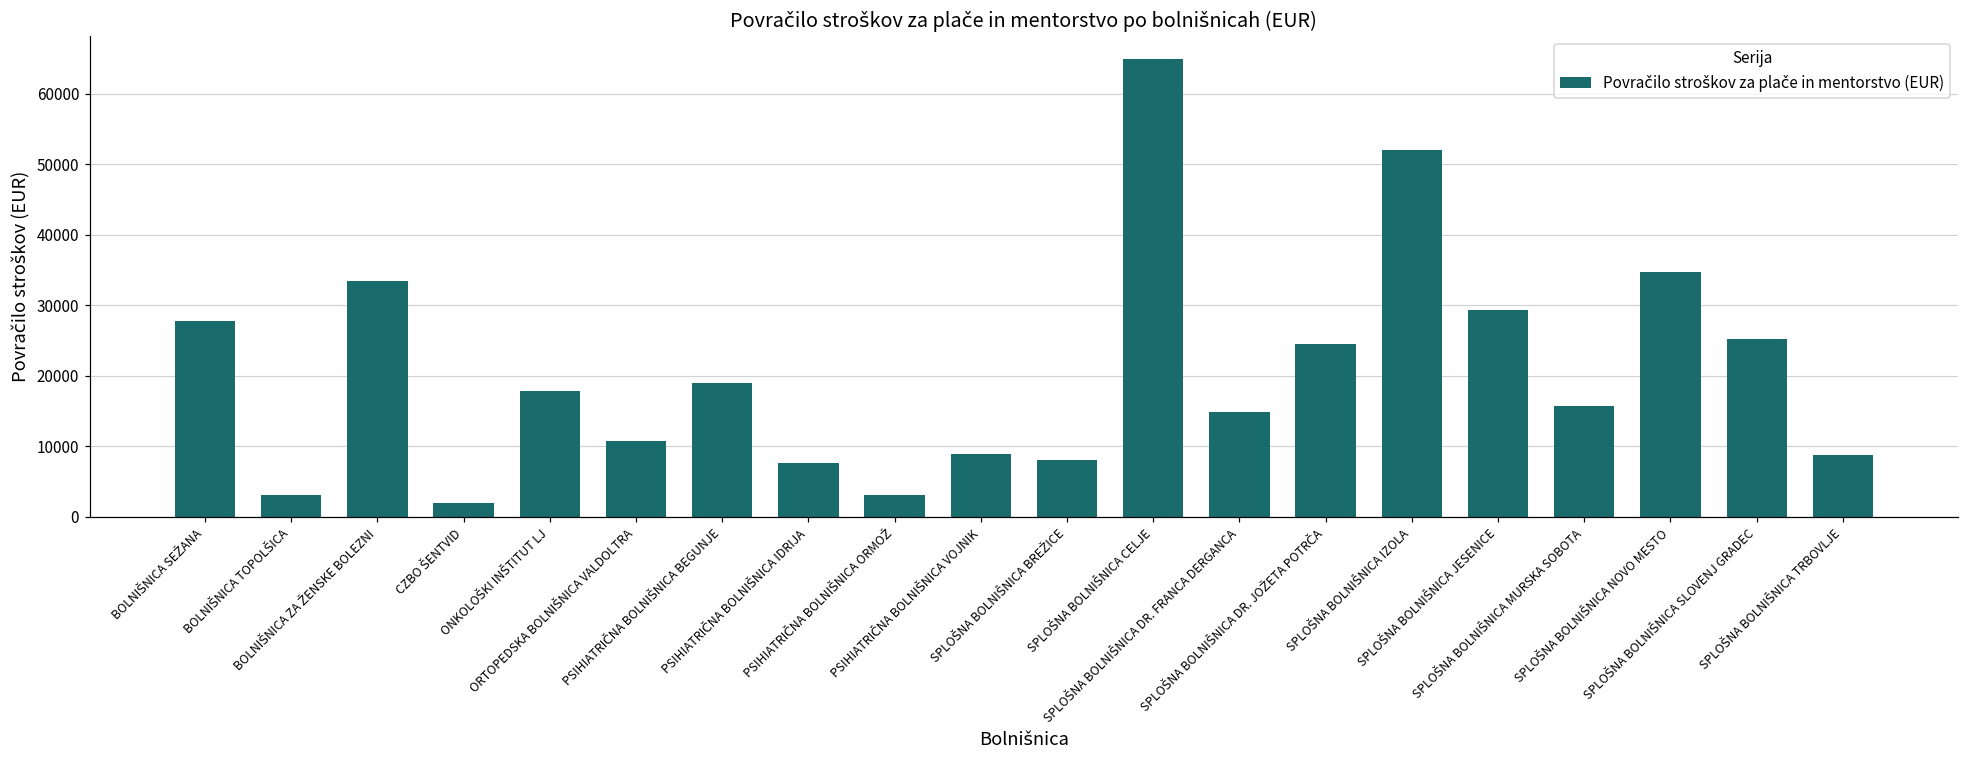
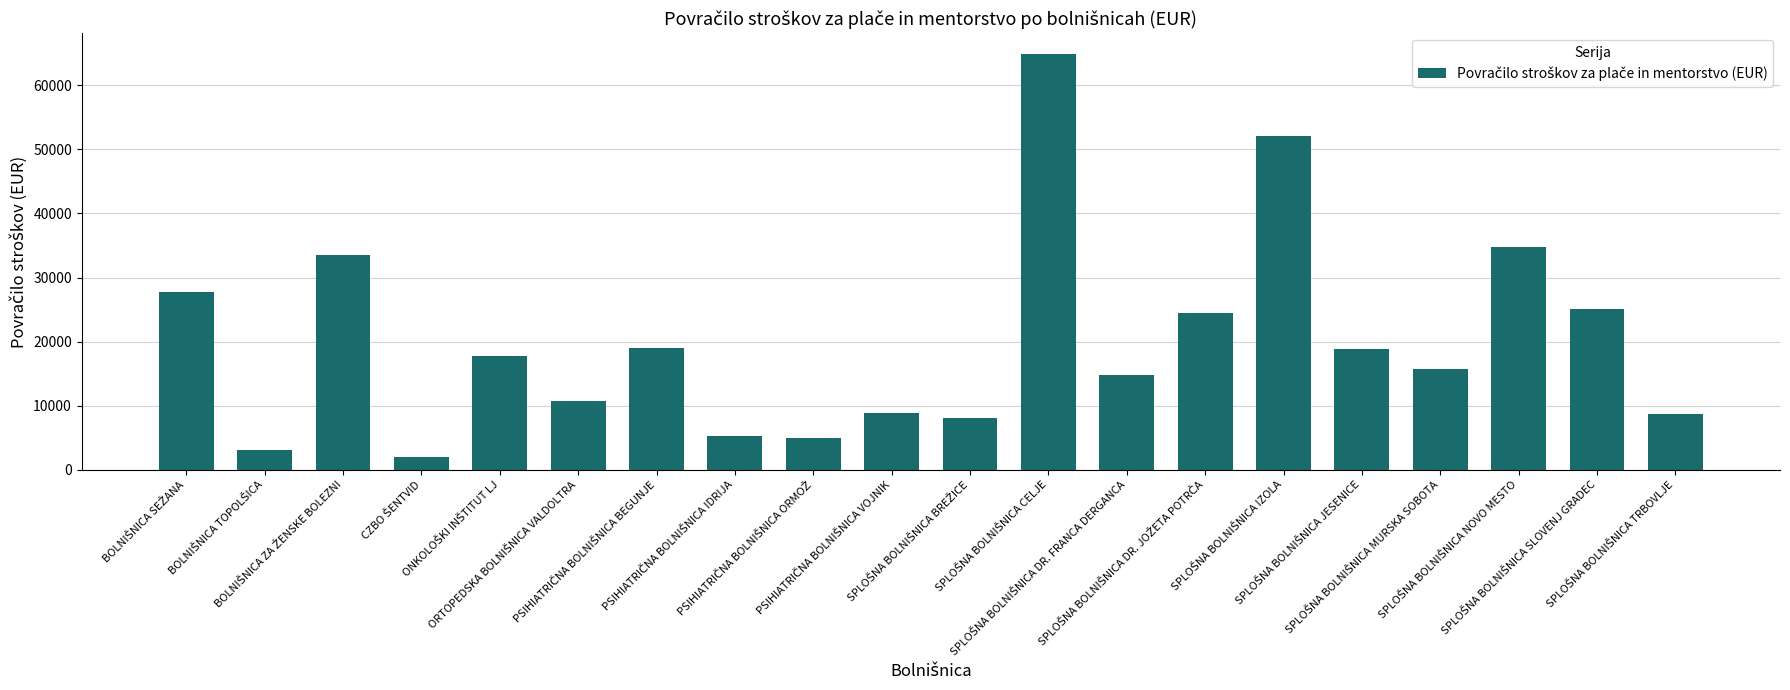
  {
    "BOLNIŠNICA SEŽANA": 28000,
    "BOLNIŠNICA TOPOLŠICA": 3000,
    "BOLNIŠNICA ZA ŽENSKE BOLEZNI": 33000,
    "CZBO ŠENTVID": 2000,
    "ONKOLOŠKI INŠTITUT LJ": 18000,
    "ORTOPEDSKA BOLNIŠNICA VALDOLTRA": 11000,
    "PSIHIATRIČNA BOLNIŠNICA BEGUNJE": 19000,
-   "PSIHIATRIČNA BOLNIŠNICA IDRIJA": 8000,
-   "PSIHIATRIČNA BOLNIŠNICA ORMOŽ": 3000,
+   "PSIHIATRIČNA BOLNIŠNICA IDRIJA": 5000,
+   "PSIHIATRIČNA BOLNIŠNICA ORMOŽ": 5000,
    "PSIHIATRIČNA BOLNIŠNICA VOJNIK": 9000,
    "SPLOŠNA BOLNIŠNICA BREŽICE": 8000,
    "SPLOŠNA BOLNIŠNICA CELJE": 65000,
    "SPLOŠNA BOLNIŠNICA DR. FRANCA DERGANCA": 15000,
    "SPLOŠNA BOLNIŠNICA DR. JOŽETA POTRČA": 25000,
    "SPLOŠNA BOLNIŠNICA IZOLA": 52000,
-   "SPLOŠNA BOLNIŠNICA JESENICE": 29000,
+   "SPLOŠNA BOLNIŠNICA JESENICE": 19000,
    "SPLOŠNA BOLNIŠNICA MURSKA SOBOTA": 16000,
    "SPLOŠNA BOLNIŠNICA NOVO MESTO": 35000,
    "SPLOŠNA BOLNIŠNICA SLOVENJ GRADEC": 25000,
    "SPLOŠNA BOLNIŠNICA TRBOVLJE": 9000
  }
